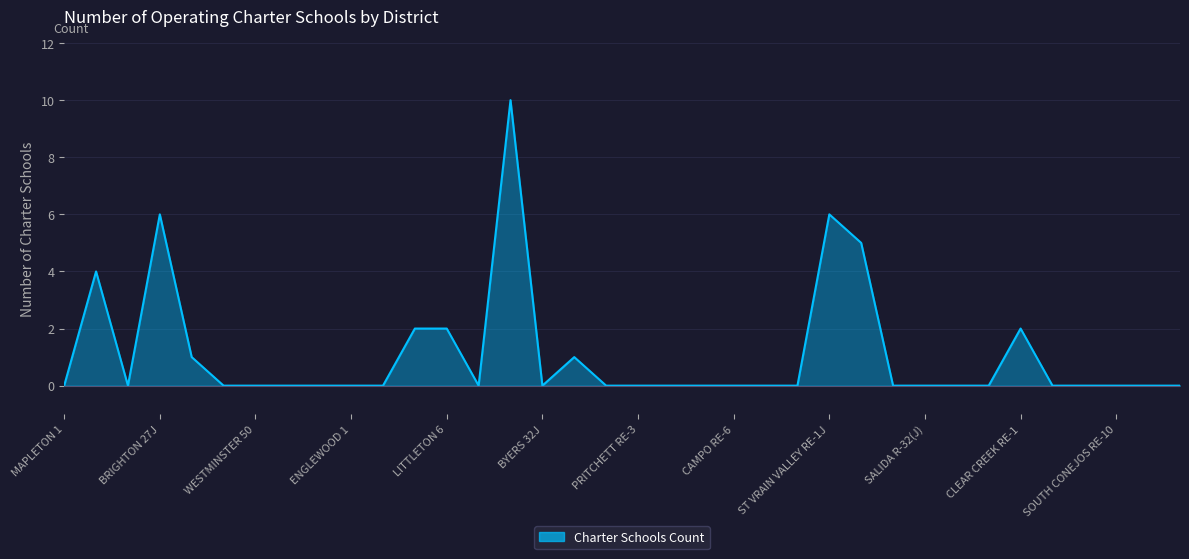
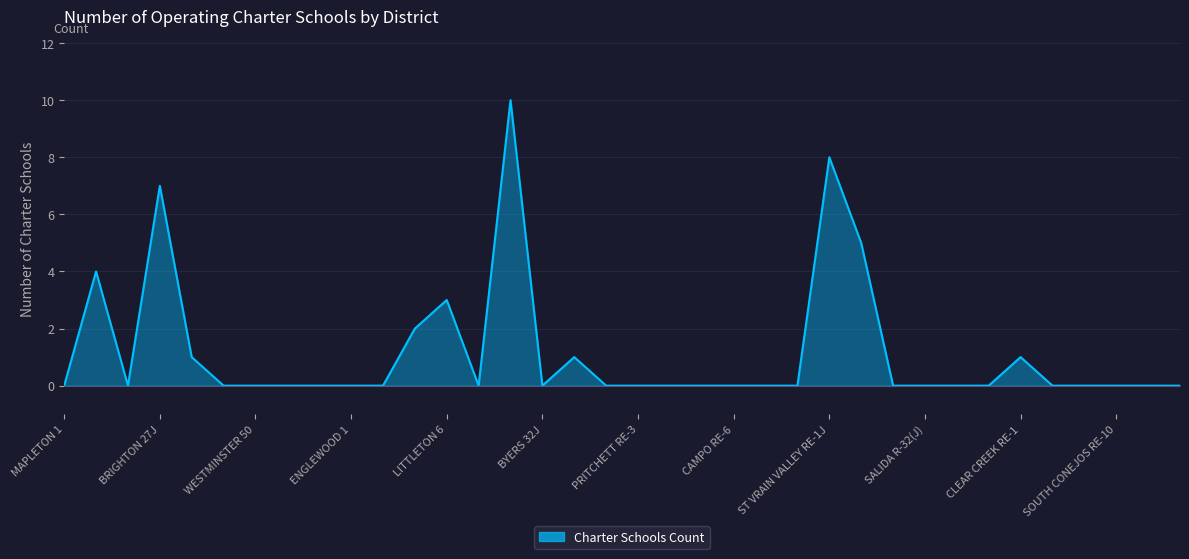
  {
    "MAPLETON 1": 0,
-   "BRIGHTON 27J": 6,
+   "BRIGHTON 27J": 7,
    "WESTMINSTER 50": 0,
    "ENGLEWOOD 1": 0,
-   "LITTLETON 6": 2,
+   "LITTLETON 6": 3,
    "BYERS 32J": 0,
    "PRITCHETT RE-3": 0,
    "CAMPO RE-6": 0,
-   "ST VRAIN VALLEY RE-1J": 6,
+   "ST VRAIN VALLEY RE-1J": 8,
    "SALIDA R-32(J)": 0,
-   "CLEAR CREEK RE-1": 2,
+   "CLEAR CREEK RE-1": 1,
    "SOUTH CONEJOS RE-10": 0
  }
